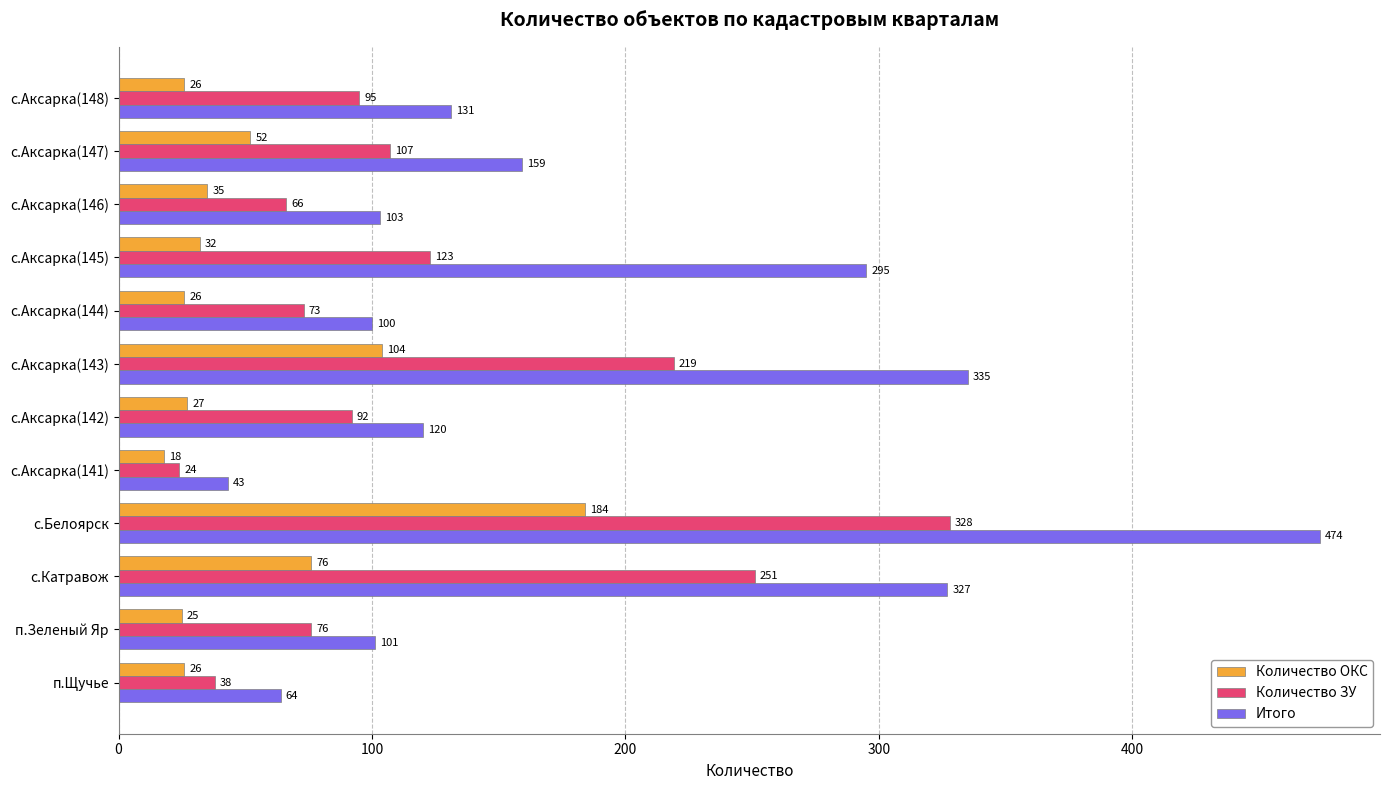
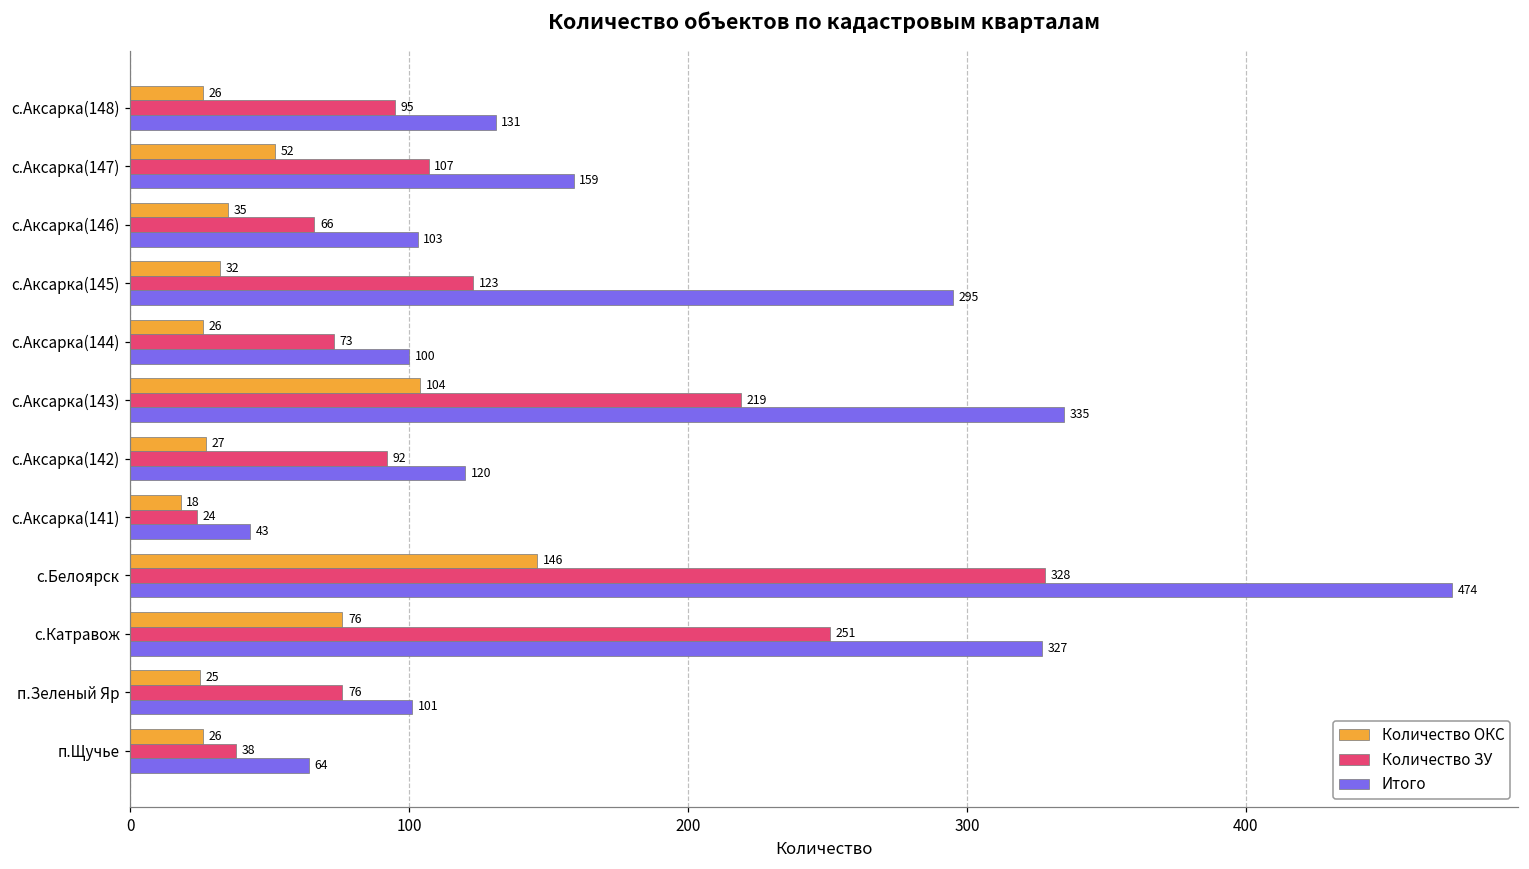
  {
    "Количество ОКС": {
      "с.Аксарка(148)": 26,
      "с.Аксарка(147)": 52,
      "с.Аксарка(146)": 35,
      "с.Аксарка(145)": 32,
      "с.Аксарка(144)": 26,
      "с.Аксарка(143)": 104,
      "с.Аксарка(142)": 27,
      "с.Аксарка(141)": 18,
-     "с.Белоярск": 184,
+     "с.Белоярск": 146,
      "с.Катравож": 76,
      "п.Зеленый Яр": 25,
      "п.Щучье": 26
    },
    "Количество ЗУ": {
      "с.Аксарка(148)": 95,
      "с.Аксарка(147)": 107,
      "с.Аксарка(146)": 66,
      "с.Аксарка(145)": 123,
      "с.Аксарка(144)": 73,
      "с.Аксарка(143)": 219,
      "с.Аксарка(142)": 92,
      "с.Аксарка(141)": 24,
      "с.Белоярск": 328,
      "с.Катравож": 251,
      "п.Зеленый Яр": 76,
      "п.Щучье": 38
    },
    "Итого": {
      "с.Аксарка(148)": 131,
      "с.Аксарка(147)": 159,
      "с.Аксарка(146)": 103,
      "с.Аксарка(145)": 295,
      "с.Аксарка(144)": 100,
      "с.Аксарка(143)": 335,
      "с.Аксарка(142)": 120,
      "с.Аксарка(141)": 43,
      "с.Белоярск": 474,
      "с.Катравож": 327,
      "п.Зеленый Яр": 101,
      "п.Щучье": 64
    }
  }
